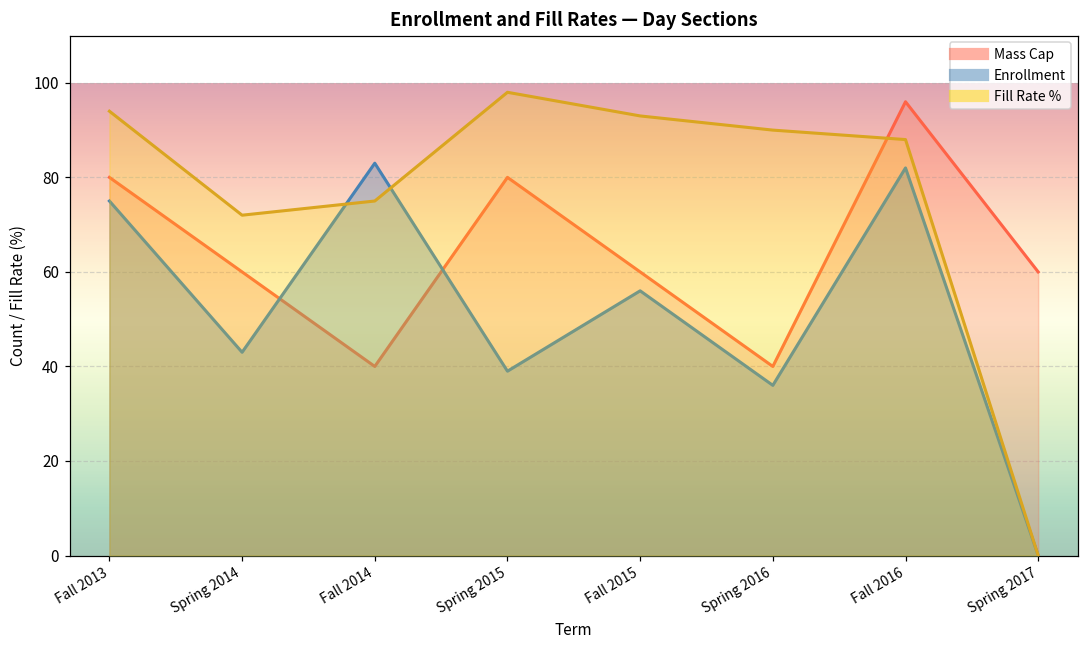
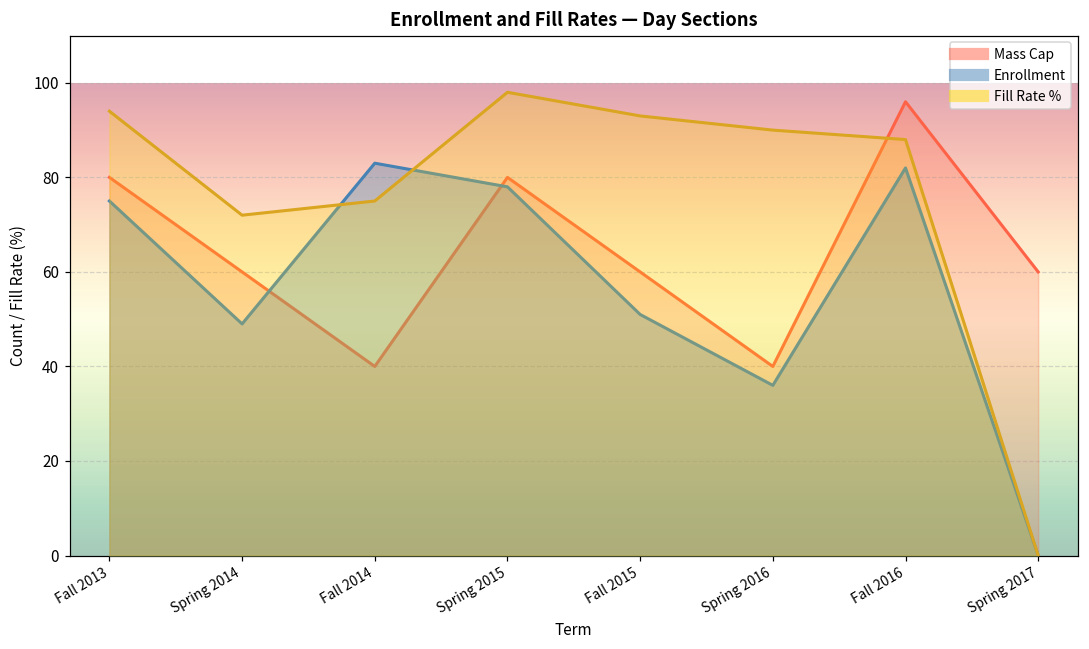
  {
    "Enrollment": {
      "Fall 2013": 75,
-     "Spring 2014": 43,
+     "Spring 2014": 49,
      "Fall 2014": 83,
-     "Spring 2015": 39,
-     "Fall 2015": 56,
+     "Spring 2015": 78,
+     "Fall 2015": 51,
      "Spring 2016": 36,
      "Fall 2016": 82
    }
  }
